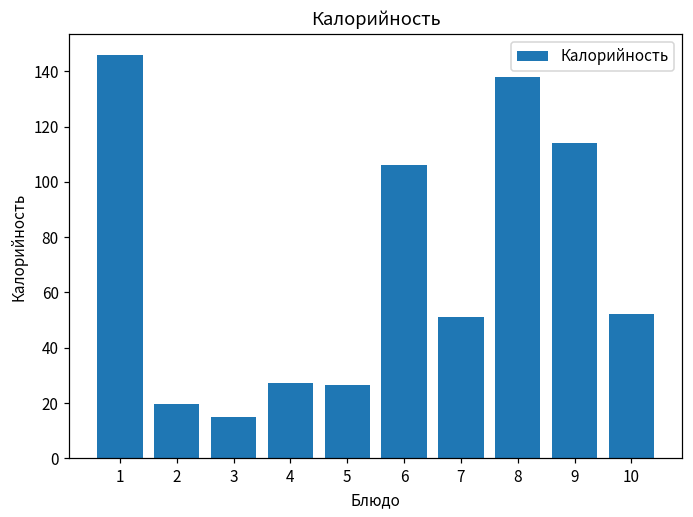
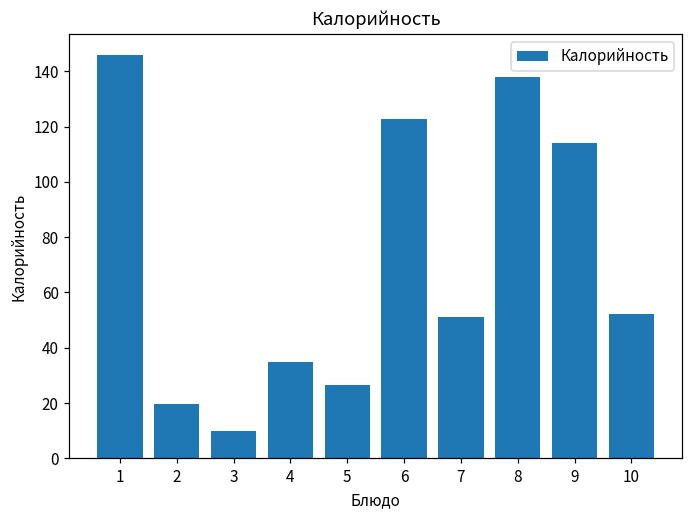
  {
    "1": 146,
    "2": 20,
-   "3": 15,
-   "4": 27,
+   "3": 10,
+   "4": 35,
    "5": 27,
-   "6": 106,
+   "6": 123,
    "7": 51,
    "8": 138,
    "9": 114,
    "10": 52
  }
